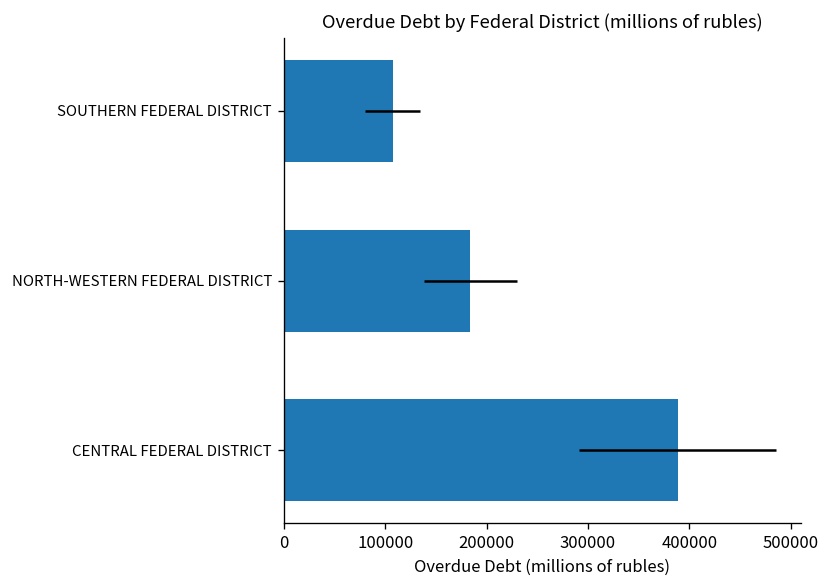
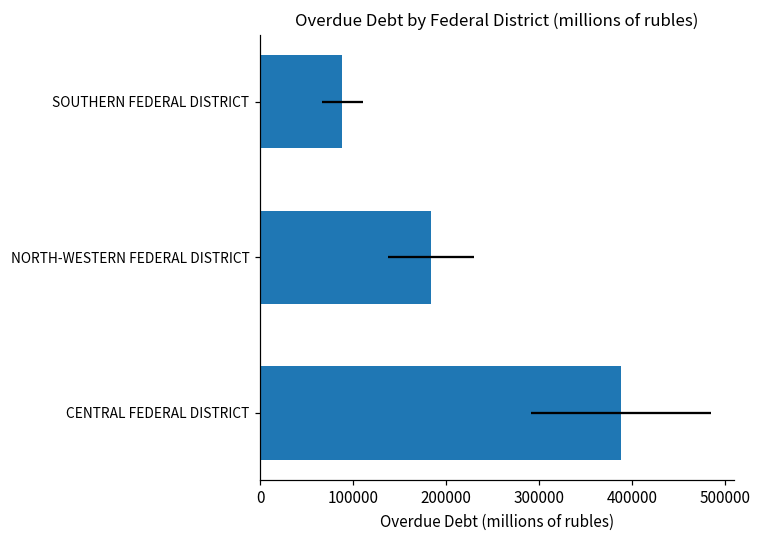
  {
-   "SOUTHERN FEDERAL DISTRICT": 110000,
+   "SOUTHERN FEDERAL DISTRICT": 90000,
    "NORTH-WESTERN FEDERAL DISTRICT": 180000,
    "CENTRAL FEDERAL DISTRICT": 390000
  }
